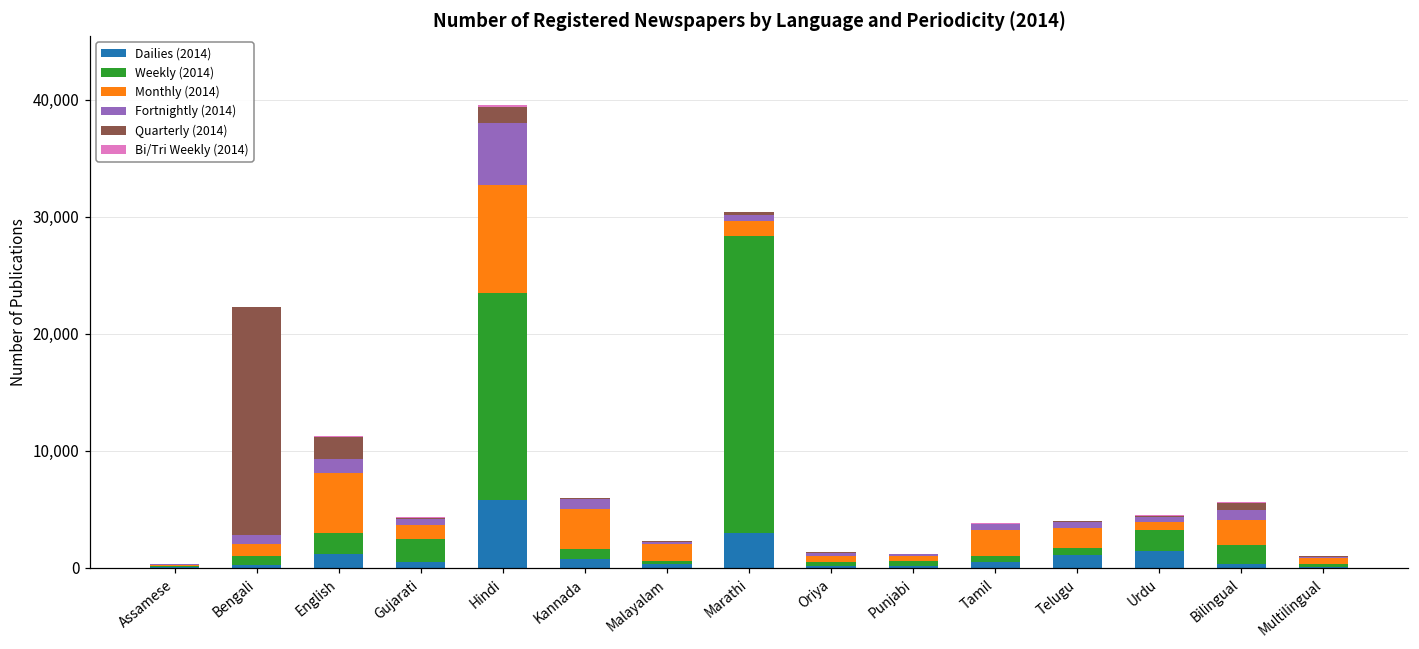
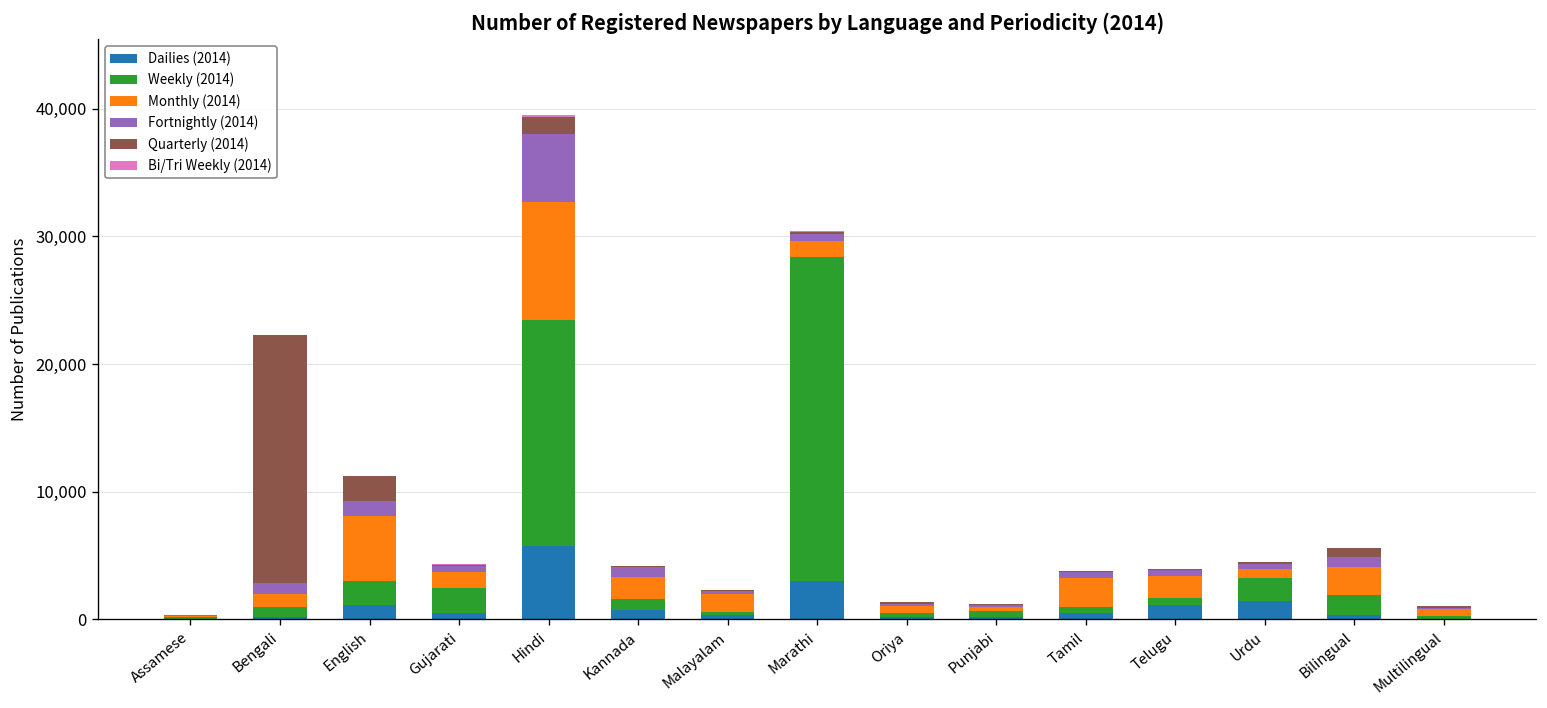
  {
    "Dailies (2014)": {
      "English": "1,100",
      "Gujarati": "400",
      "Hindi": "5,700",
      "Kannada": "700",
      "Malayalam": "300",
      "Marathi": "3,000",
      "Tamil": "500",
      "Telugu": "1,100",
      "Urdu": "1,500",
      "Bilingual": "300"
    },
    "Weekly (2014)": {
      "Bengali": "800",
      "English": "1,900",
      "Gujarati": "2,000",
      "Hindi": "17,700",
      "Kannada": "800",
      "Malayalam": "200",
      "Marathi": "25,400",
      "Oriya": "400",
      "Punjabi": "400",
      "Tamil": "500",
      "Telugu": "600",
      "Urdu": "1,700",
      "Bilingual": "1,600",
      "Multilingual": "200"
    },
    "Monthly (2014)": {
      "Bengali": "1,000",
      "English": "5,100",
      "Gujarati": "1,200",
      "Hindi": "9,200",
-     "Kannada": "3,500",
+     "Kannada": "1,700",
      "Malayalam": "1,400",
      "Marathi": "1,300",
      "Oriya": "500",
      "Punjabi": "400",
      "Tamil": "2,200",
      "Telugu": "1,700",
      "Urdu": "700",
      "Bilingual": "2,200",
      "Multilingual": "500"
    },
    "Fortnightly (2014)": {
      "Bengali": "800",
      "English": "1,200",
      "Gujarati": "500",
      "Hindi": "5,300",
      "Kannada": "800",
      "Marathi": "500",
      "Tamil": "500",
      "Telugu": "500",
      "Urdu": "400",
      "Bilingual": "800"
    },
    "Quarterly (2014)": {
      "Bengali": "19,500",
      "English": "1,900",
      "Hindi": "1,400",
      "Bilingual": "700"
    }
  }
